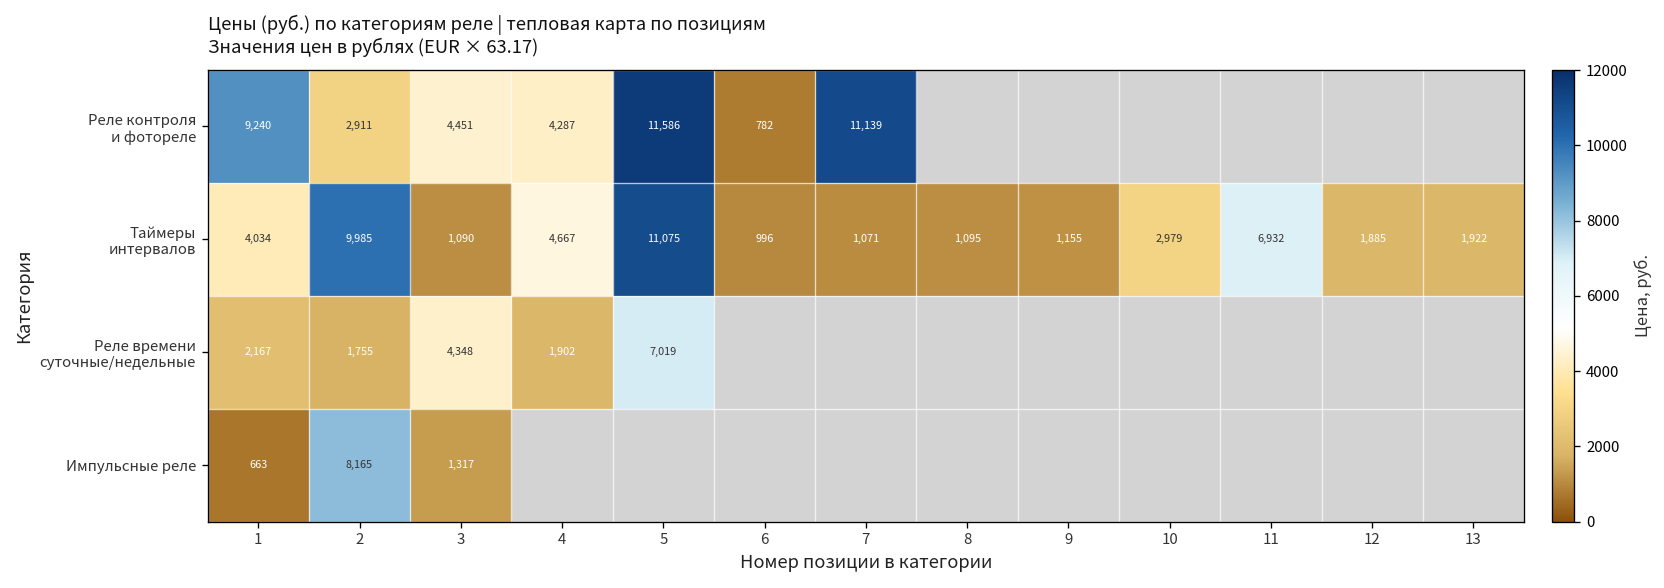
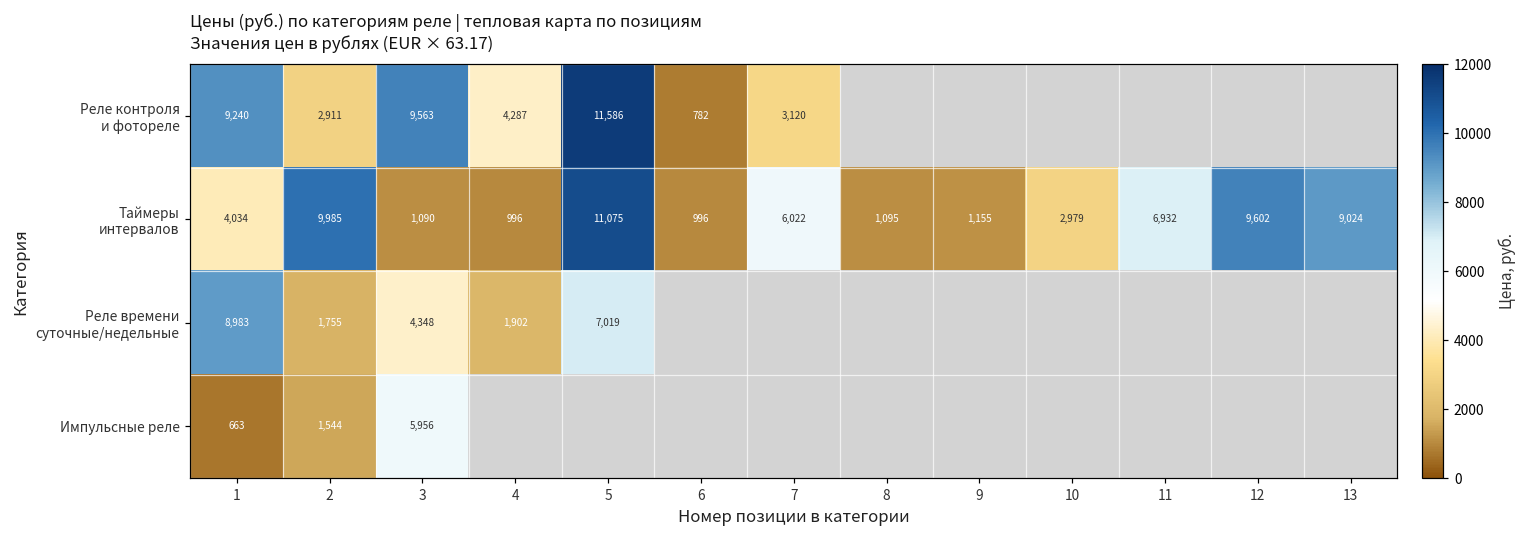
  {
    "Реле контроля и фотореле": {
      "1": "9,240",
      "2": "2,911",
-     "3": "4,451",
+     "3": "9,563",
      "4": "4,287",
      "5": "11,586",
      "6": "782",
-     "7": "11,139"
+     "7": "3,120"
    },
    "Таймеры интервалов": {
      "1": "4,034",
      "2": "9,985",
      "3": "1,090",
-     "4": "4,667",
+     "4": "996",
      "5": "11,075",
      "6": "996",
-     "7": "1,071",
+     "7": "6,022",
      "8": "1,095",
      "9": "1,155",
      "10": "2,979",
      "11": "6,932",
-     "12": "1,885",
-     "13": "1,922"
+     "12": "9,602",
+     "13": "9,024"
    },
    "Реле времени суточные/недельные": {
-     "1": "2,167",
+     "1": "8,983",
      "2": "1,755",
      "3": "4,348",
      "4": "1,902",
      "5": "7,019"
    },
    "Импульсные реле": {
      "1": "663",
-     "2": "8,165",
-     "3": "1,317"
+     "2": "1,544",
+     "3": "5,956"
    }
  }
